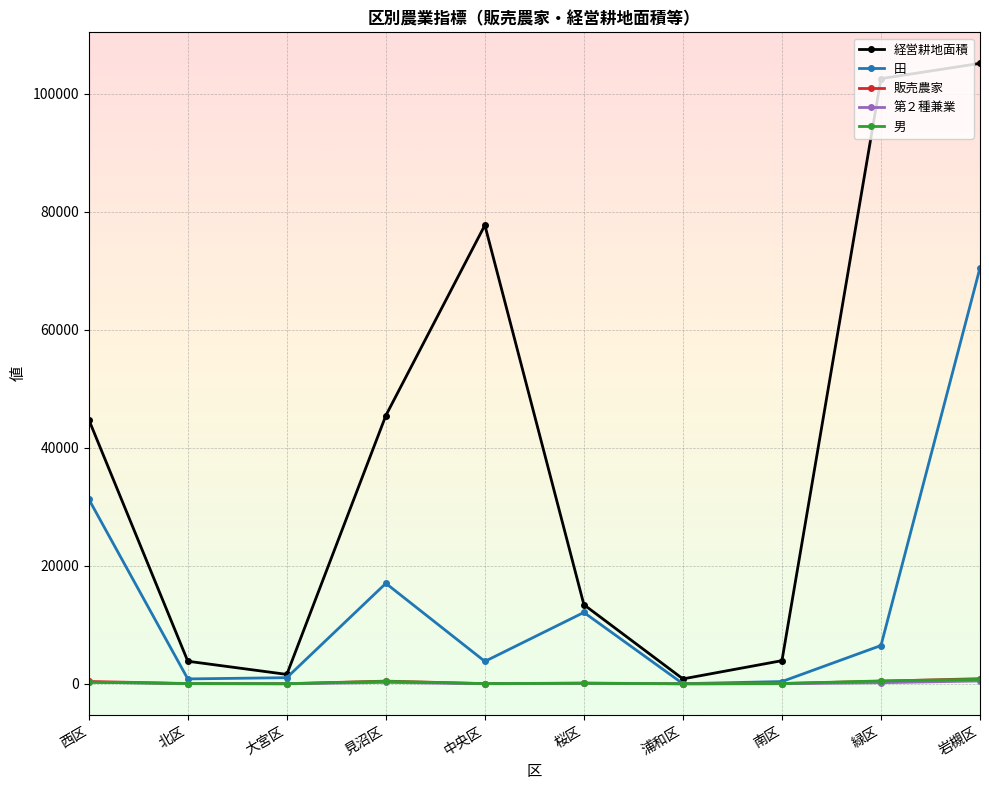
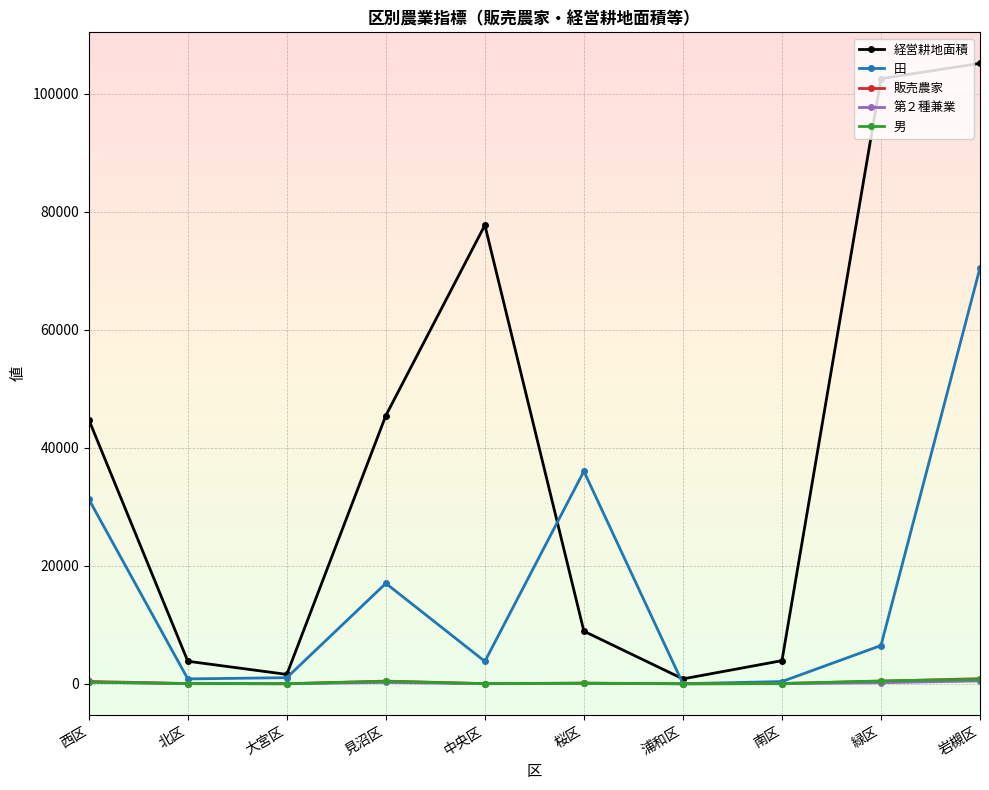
  {
    "経営耕地面積": {
      "西区": 45000,
      "北区": 4000,
      "大宮区": 2000,
      "見沼区": 45000,
      "中央区": 78000,
-     "桜区": 13000,
+     "桜区": 9000,
      "浦和区": 1000,
      "南区": 4000,
      "岩槻区": 105000
    },
    "田": {
      "西区": 31000,
      "北区": 1000,
      "大宮区": 1000,
      "見沼区": 17000,
      "中央区": 4000,
-     "桜区": 12000,
+     "桜区": 36000,
      "緑区": 6000,
      "岩槻区": 71000
    }
  }
